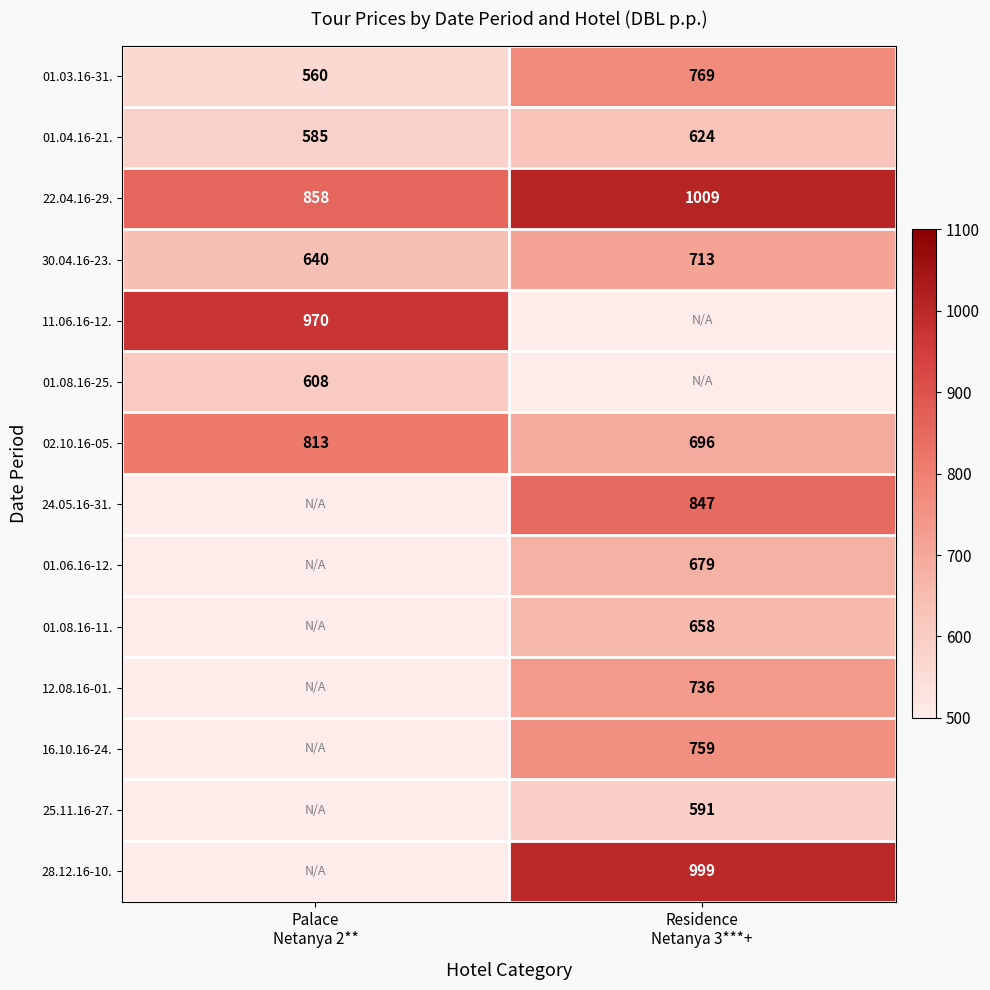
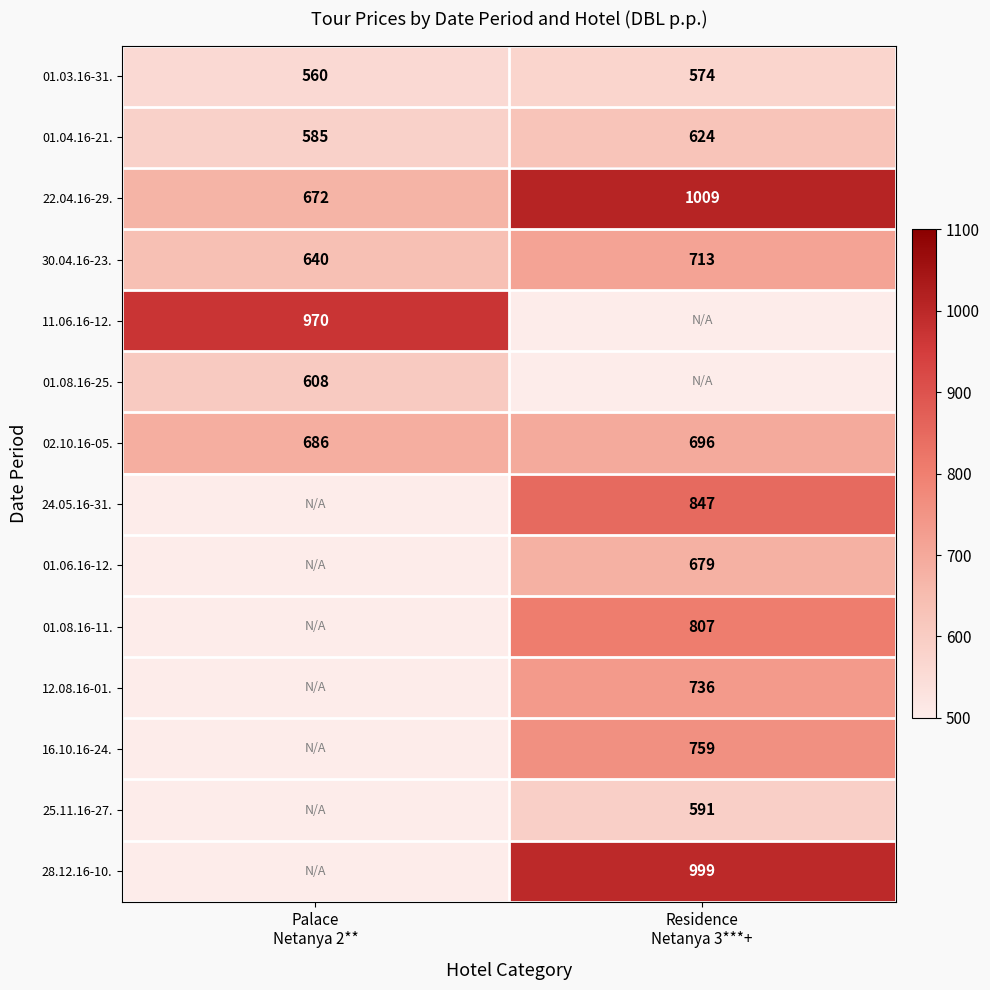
  {
    "01.03.16-31.": {
      "Palace Netanya 2**": 560,
-     "Residence Netanya 3***+": 769
+     "Residence Netanya 3***+": 574
    },
    "01.04.16-21.": {
      "Palace Netanya 2**": 585,
      "Residence Netanya 3***+": 624
    },
    "22.04.16-29.": {
-     "Palace Netanya 2**": 858,
+     "Palace Netanya 2**": 672,
      "Residence Netanya 3***+": 1009
    },
    "30.04.16-23.": {
      "Palace Netanya 2**": 640,
      "Residence Netanya 3***+": 713
    },
    "11.06.16-12.": {
      "Palace Netanya 2**": 970
    },
    "01.08.16-25.": {
      "Palace Netanya 2**": 608
    },
    "02.10.16-05.": {
-     "Palace Netanya 2**": 813,
+     "Palace Netanya 2**": 686,
      "Residence Netanya 3***+": 696
    },
    "24.05.16-31.": {
      "Residence Netanya 3***+": 847
    },
    "01.06.16-12.": {
      "Residence Netanya 3***+": 679
    },
    "01.08.16-11.": {
-     "Residence Netanya 3***+": 658
+     "Residence Netanya 3***+": 807
    },
    "12.08.16-01.": {
      "Residence Netanya 3***+": 736
    },
    "16.10.16-24.": {
      "Residence Netanya 3***+": 759
    },
    "25.11.16-27.": {
      "Residence Netanya 3***+": 591
    },
    "28.12.16-10.": {
      "Residence Netanya 3***+": 999
    }
  }
